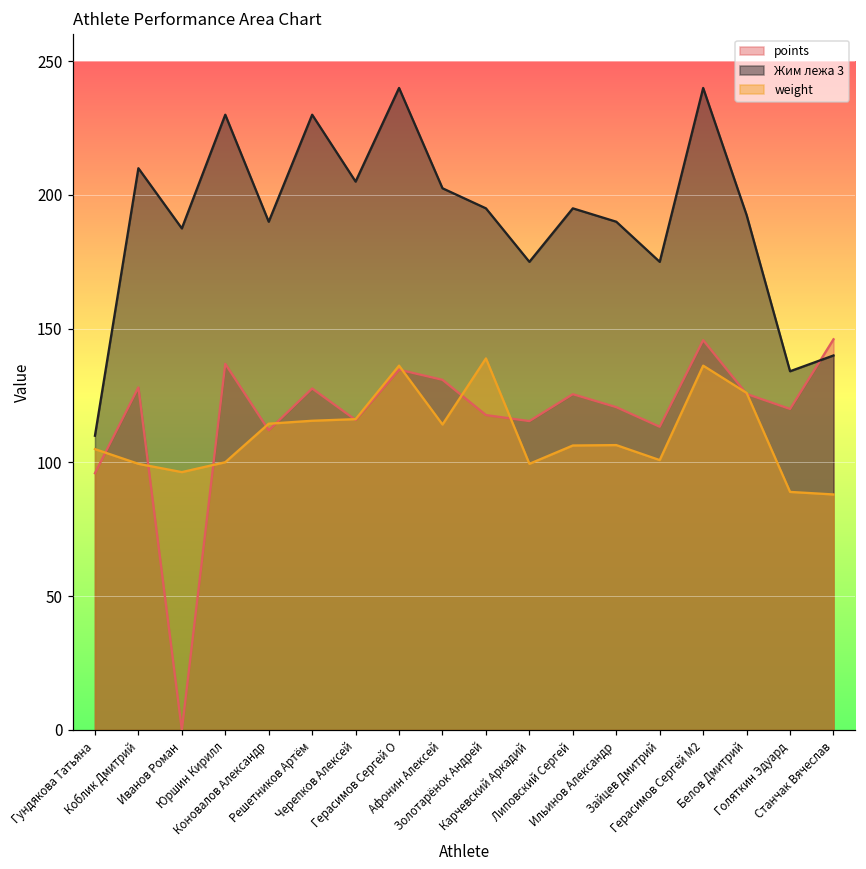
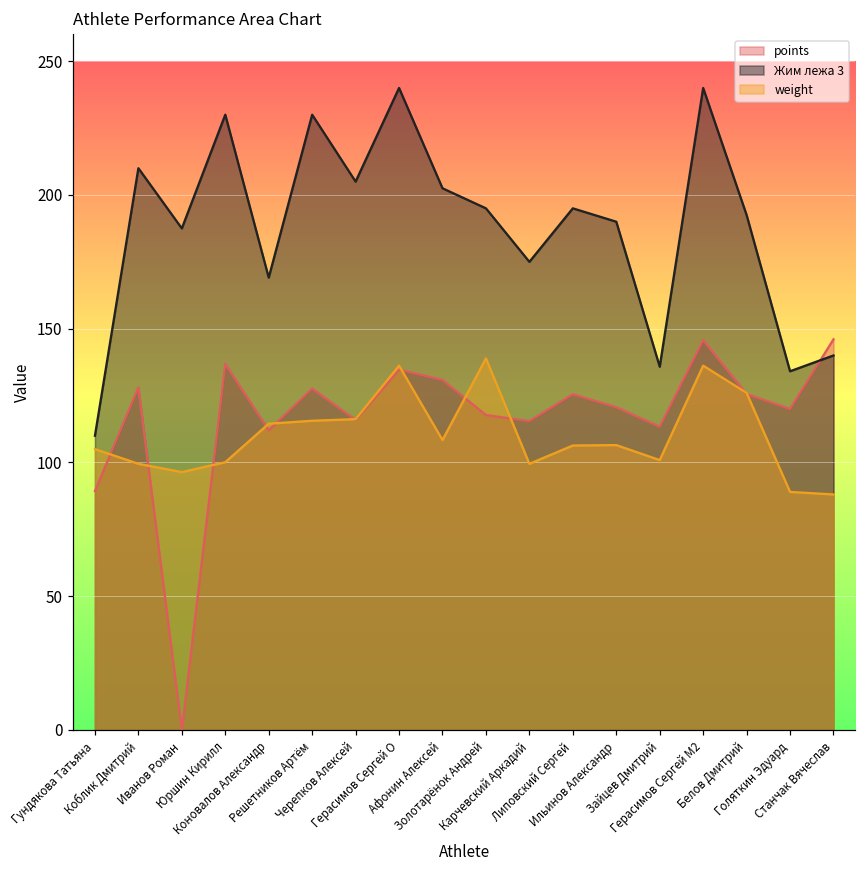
  {
    "points": {
-     "Гундякова Татьяна": 96,
+     "Гундякова Татьяна": 89,
      "Коблик Дмитрий": 128,
      "Иванов Роман": 0,
      "Юршин Кирилл": 137,
      "Коновалов Александр": 112,
      "Решетников Артём": 128,
      "Герасимов Сергей O": 135,
      "Афонин Алексей": 131,
      "Золотарёнок Андрей": 118,
      "Карчевский Аркадий": 115,
      "Липовский Сергей": 126,
      "Ильинов Александр": 121,
      "Зайцев Дмитрий": 113,
      "Герасимов Сергей M2": 146,
      "Голяткин Эдуард": 120,
      "Станчак Вячеслав": 146
    },
    "Жим лежа 3": {
      "Гундякова Татьяна": 110,
      "Коблик Дмитрий": 210,
      "Иванов Роман": 188,
      "Юршин Кирилл": 230,
-     "Коновалов Александр": 190,
+     "Коновалов Александр": 169,
      "Решетников Артём": 230,
      "Черепков Алексей": 205,
      "Герасимов Сергей O": 240,
      "Афонин Алексей": 203,
      "Золотарёнок Андрей": 195,
      "Карчевский Аркадий": 175,
      "Липовский Сергей": 195,
      "Ильинов Александр": 190,
-     "Зайцев Дмитрий": 175,
+     "Зайцев Дмитрий": 136,
      "Герасимов Сергей M2": 240,
      "Белов Дмитрий": 193,
      "Голяткин Эдуард": 134,
      "Станчак Вячеслав": 140
    },
    "weight": {
      "Гундякова Татьяна": 105,
      "Коблик Дмитрий": 100,
      "Иванов Роман": 96,
      "Юршин Кирилл": 100,
      "Коновалов Александр": 115,
      "Решетников Артём": 116,
      "Герасимов Сергей O": 136,
-     "Афонин Алексей": 114,
+     "Афонин Алексей": 108,
      "Золотарёнок Андрей": 139,
      "Карчевский Аркадий": 100,
      "Липовский Сергей": 106,
      "Ильинов Александр": 107,
      "Зайцев Дмитрий": 101,
      "Герасимов Сергей M2": 136,
      "Голяткин Эдуард": 89,
      "Станчак Вячеслав": 88
    }
  }
